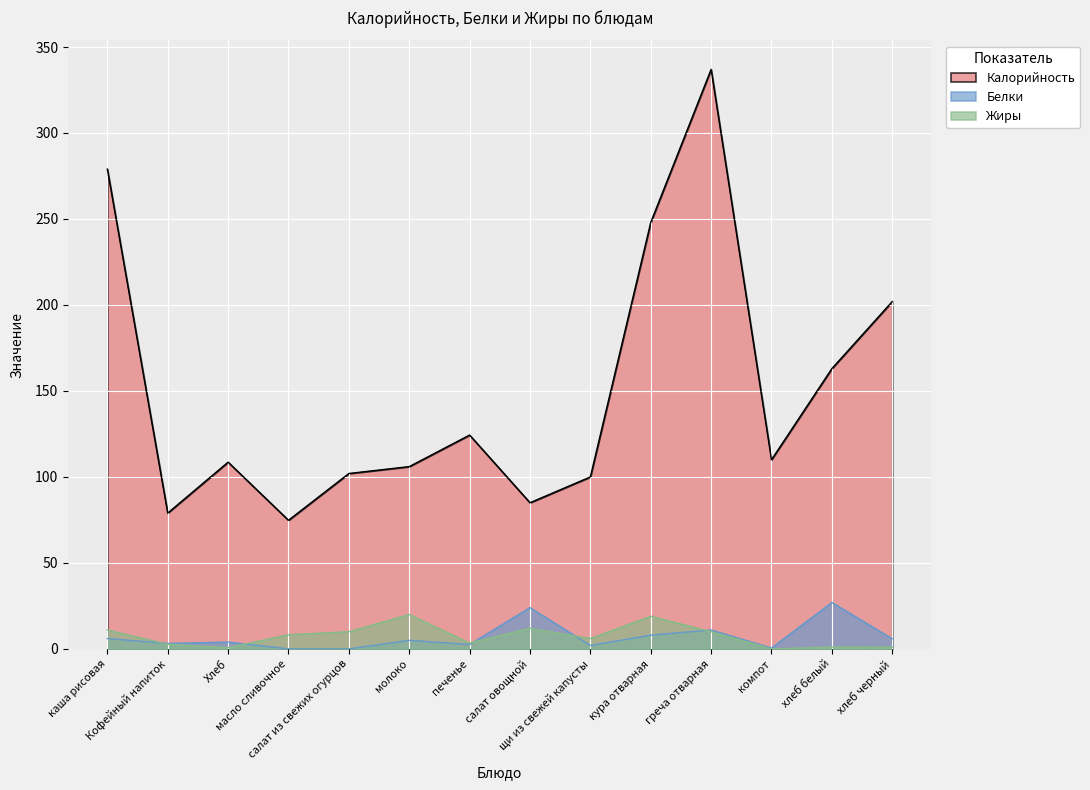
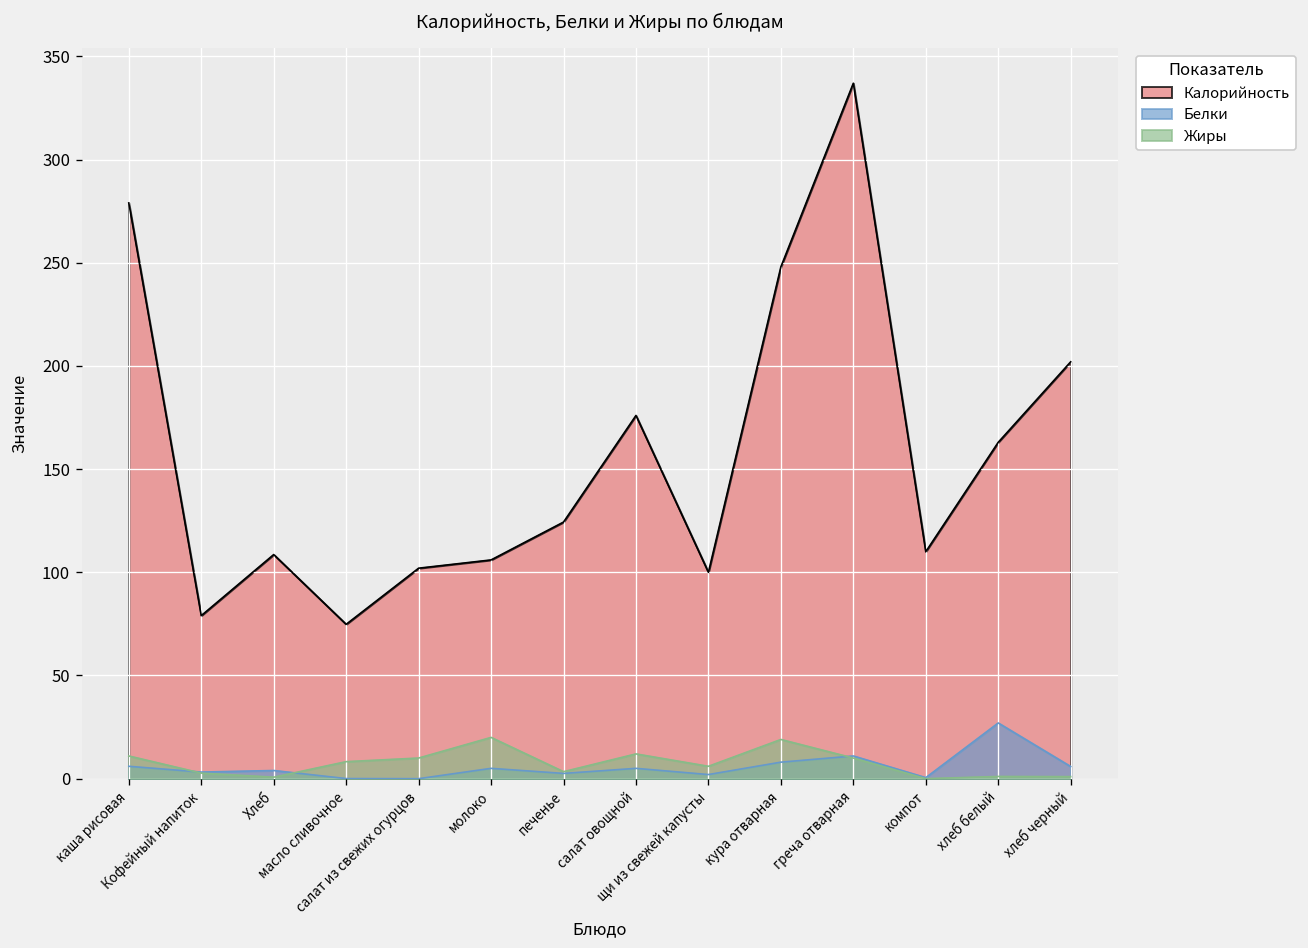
  {
    "Калорийность": {
      "каша рисовая": 279,
      "Кофейный напиток": 79,
      "Хлеб": 109,
      "масло сливочное": 75,
      "салат из свежих огурцов": 102,
      "молоко": 106,
      "печенье": 124,
-     "салат овощной": 85,
+     "салат овощной": 176,
      "щи из свежей капусты": 100,
      "кура отварная": 248,
      "греча отварная": 337,
      "компот": 110,
      "хлеб белый": 163,
      "хлеб черный": 202
    },
    "Белки": {
      "каша рисовая": 6,
      "Хлеб": 4,
      "масло сливочное": 0,
      "салат из свежих огурцов": 0,
      "молоко": 5,
-     "салат овощной": 24,
+     "салат овощной": 5,
      "щи из свежей капусты": 2,
      "кура отварная": 8,
      "хлеб белый": 27,
      "хлеб черный": 6
    },
    "Жиры": {
      "каша рисовая": 11,
      "Хлеб": 1,
      "масло сливочное": 8,
      "салат из свежих огурцов": 10,
      "молоко": 20,
      "салат овощной": 12,
      "щи из свежей капусты": 6,
      "кура отварная": 19,
      "хлеб белый": 1,
      "хлеб черный": 1
    }
  }
